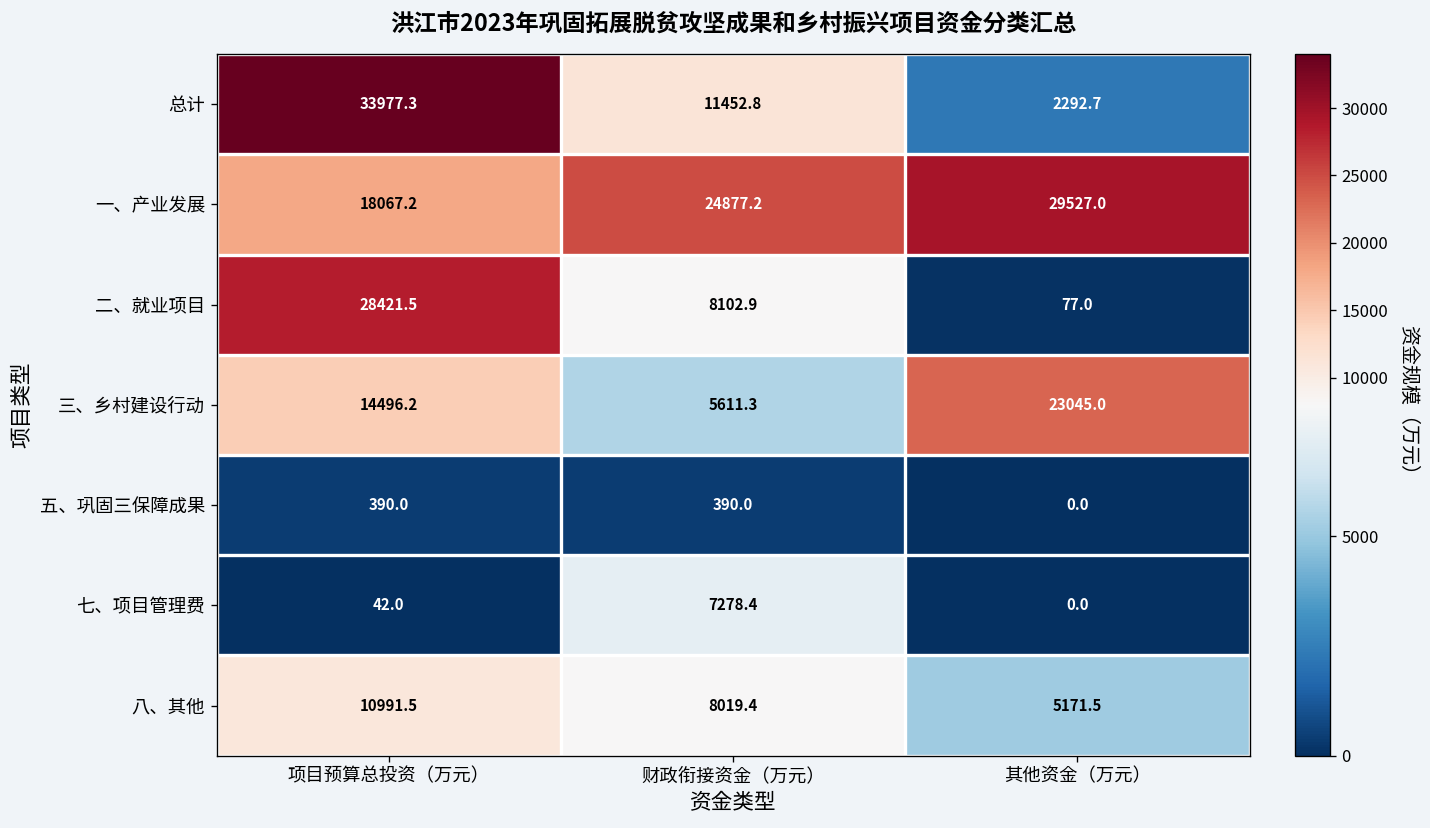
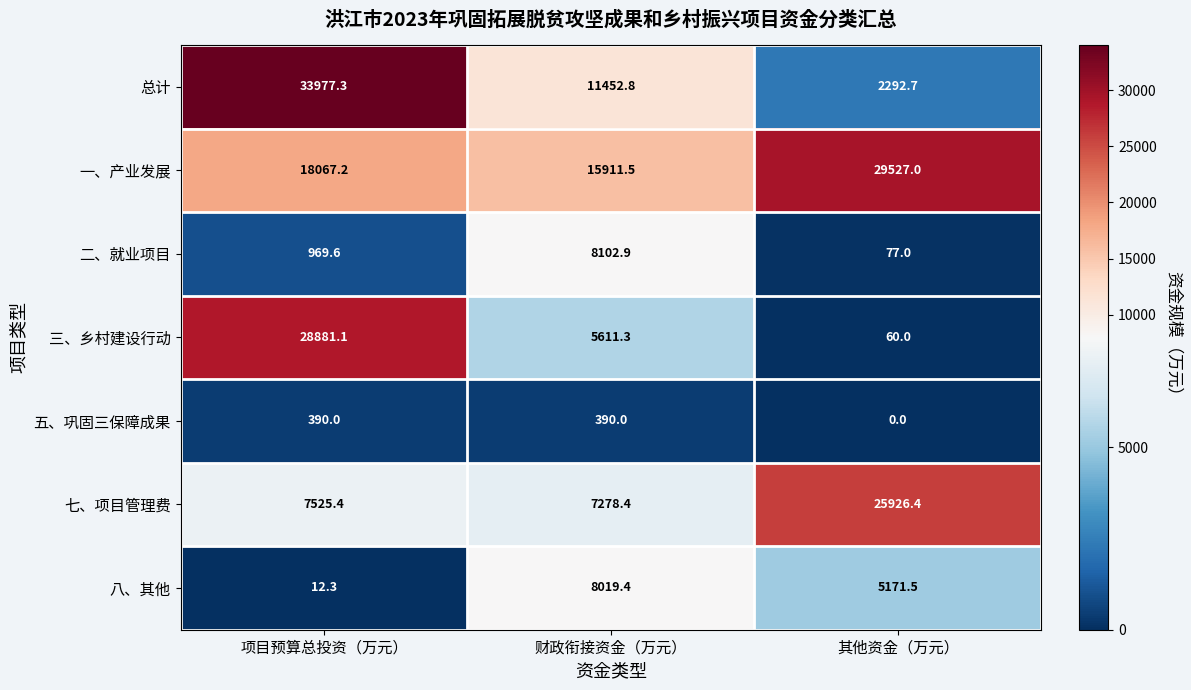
  {
    "总计": {
      "项目预算总投资（万元）": 33977.3,
      "财政衔接资金（万元）": 11452.8,
      "其他资金（万元）": 2292.7
    },
    "一、产业发展": {
      "项目预算总投资（万元）": 18067.2,
-     "财政衔接资金（万元）": 24877.2,
+     "财政衔接资金（万元）": 15911.5,
      "其他资金（万元）": 29527.0
    },
    "二、就业项目": {
-     "项目预算总投资（万元）": 28421.5,
+     "项目预算总投资（万元）": 969.6,
      "财政衔接资金（万元）": 8102.9,
      "其他资金（万元）": 77.0
    },
    "三、乡村建设行动": {
-     "项目预算总投资（万元）": 14496.2,
+     "项目预算总投资（万元）": 28881.1,
      "财政衔接资金（万元）": 5611.3,
-     "其他资金（万元）": 23045.0
+     "其他资金（万元）": 60.0
    },
    "五、巩固三保障成果": {
      "项目预算总投资（万元）": 390.0,
      "财政衔接资金（万元）": 390.0,
      "其他资金（万元）": 0.0
    },
    "七、项目管理费": {
-     "项目预算总投资（万元）": 42.0,
+     "项目预算总投资（万元）": 7525.4,
      "财政衔接资金（万元）": 7278.4,
-     "其他资金（万元）": 0.0
+     "其他资金（万元）": 25926.4
    },
    "八、其他": {
-     "项目预算总投资（万元）": 10991.5,
+     "项目预算总投资（万元）": 12.3,
      "财政衔接资金（万元）": 8019.4,
      "其他资金（万元）": 5171.5
    }
  }
